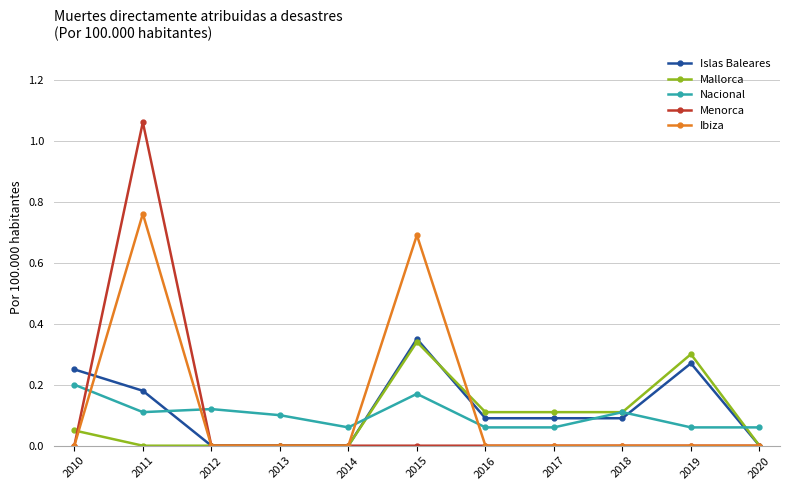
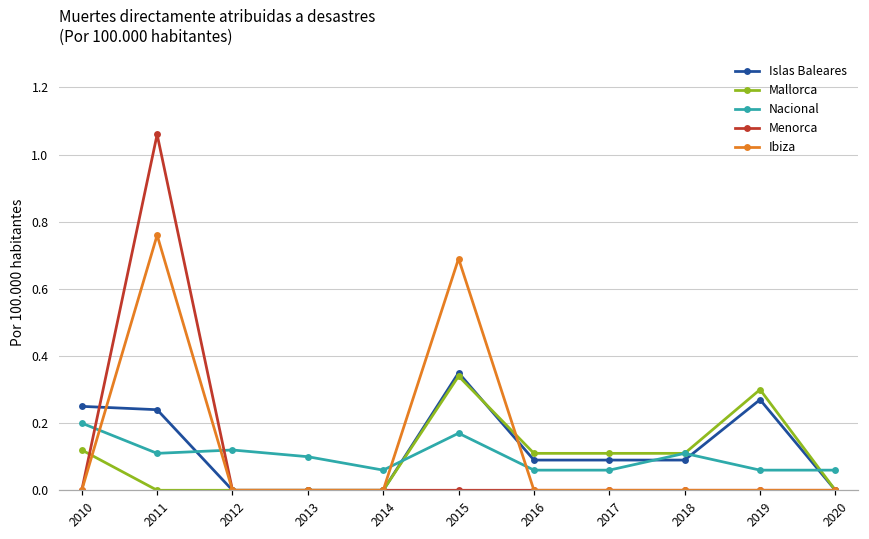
  {
    "Islas Baleares": {
      "2010": 0.25,
-     "2011": 0.18,
+     "2011": 0.24,
      "2015": 0.35,
      "2016": 0.09,
      "2017": 0.09,
      "2018": 0.09,
      "2019": 0.27
    },
    "Mallorca": {
-     "2010": 0.05,
+     "2010": 0.12,
      "2011": 0.00,
      "2015": 0.34,
      "2016": 0.11,
      "2017": 0.11,
      "2019": 0.30
    },
    "Nacional": {
      "2010": 0.20,
      "2011": 0.11,
      "2012": 0.12,
      "2013": 0.10,
      "2014": 0.06,
      "2015": 0.17,
      "2016": 0.06,
      "2017": 0.06,
      "2019": 0.06,
      "2020": 0.06
    },
    "Menorca": {
      "2011": 1.06,
      "2015": 0.00
    },
    "Ibiza": {
      "2011": 0.76,
      "2015": 0.69
    }
  }
